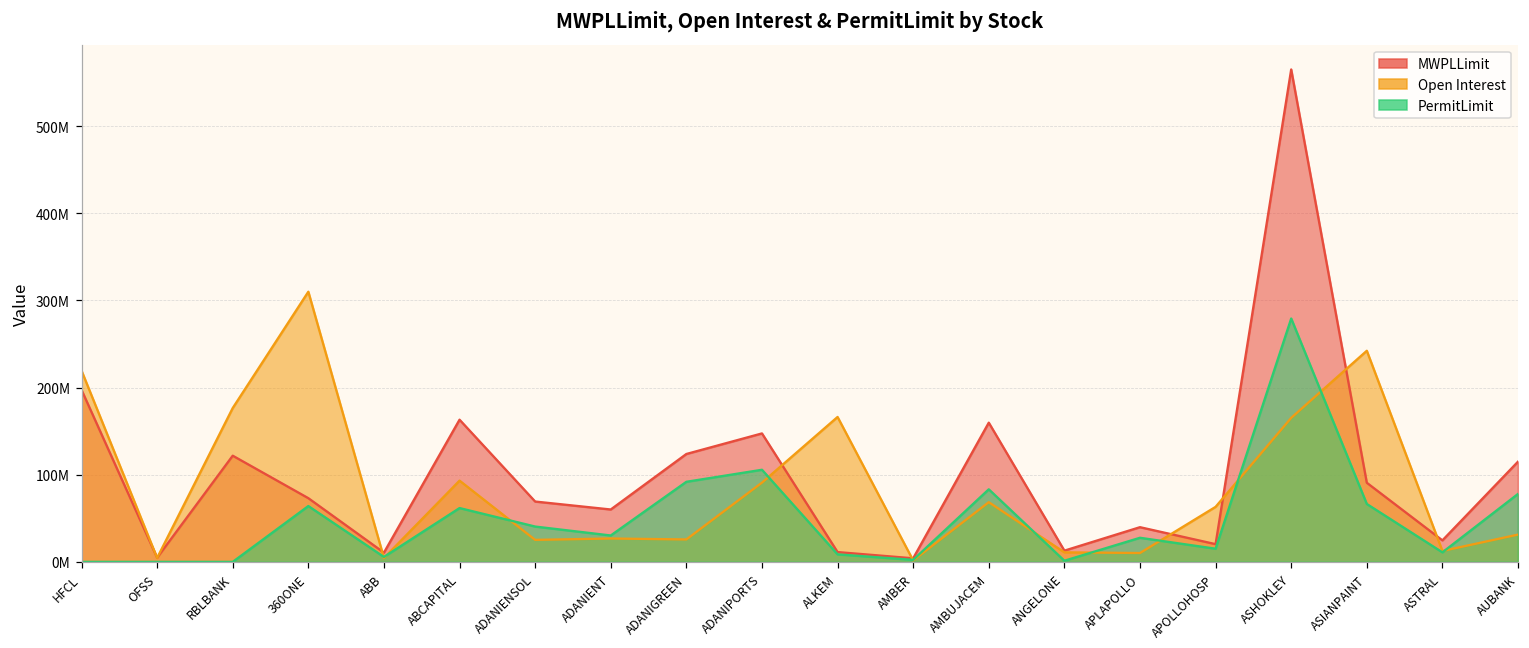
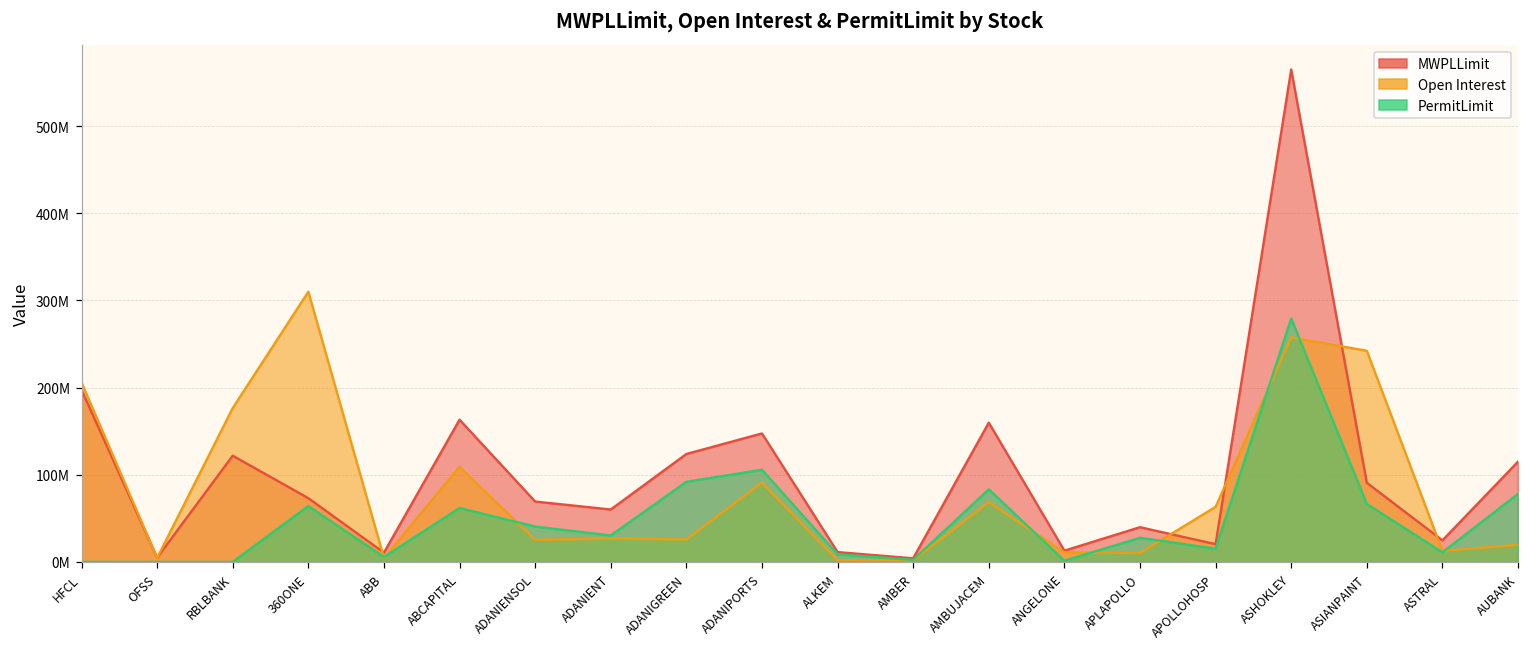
  {
    "MWPLLimit": {
      "HFCL": 200000000,
      "RBLBANK": 120000000,
      "360ONE": 70000000,
      "ABB": 10000000,
      "ABCAPITAL": 160000000,
      "ADANIENSOL": 70000000,
      "ADANIENT": 60000000,
      "ADANIGREEN": 120000000,
      "ADANIPORTS": 150000000,
      "AMBUJACEM": 160000000,
      "APLAPOLLO": 40000000,
      "APOLLOHOSP": 20000000,
      "ASHOKLEY": 560000000,
      "ASIANPAINT": 90000000,
      "ASTRAL": 20000000,
      "AUBANK": 110000000
    },
    "Open Interest": {
-     "HFCL": 220000000,
+     "HFCL": 210000000,
      "RBLBANK": 180000000,
      "360ONE": 310000000,
-     "ABCAPITAL": 90000000,
+     "ABCAPITAL": 110000000,
      "ADANIENSOL": 30000000,
      "ADANIENT": 30000000,
      "ADANIGREEN": 30000000,
      "ADANIPORTS": 90000000,
-     "ALKEM": 170000000,
+     "ALKEM": 0,
      "AMBUJACEM": 70000000,
      "APLAPOLLO": 10000000,
      "APOLLOHOSP": 60000000,
-     "ASHOKLEY": 170000000,
+     "ASHOKLEY": 260000000,
      "ASIANPAINT": 240000000,
-     "AUBANK": 30000000
+     "AUBANK": 20000000
    },
    "PermitLimit": {
      "HFCL": 0,
      "OFSS": 0,
      "RBLBANK": 0,
      "360ONE": 60000000,
      "ABCAPITAL": 60000000,
      "ADANIENSOL": 40000000,
      "ADANIENT": 30000000,
      "ADANIGREEN": 90000000,
      "ADANIPORTS": 110000000,
      "AMBUJACEM": 80000000,
      "ANGELONE": 0,
      "APLAPOLLO": 30000000,
      "APOLLOHOSP": 20000000,
      "ASHOKLEY": 280000000,
      "ASIANPAINT": 70000000,
      "AUBANK": 80000000
    }
  }
